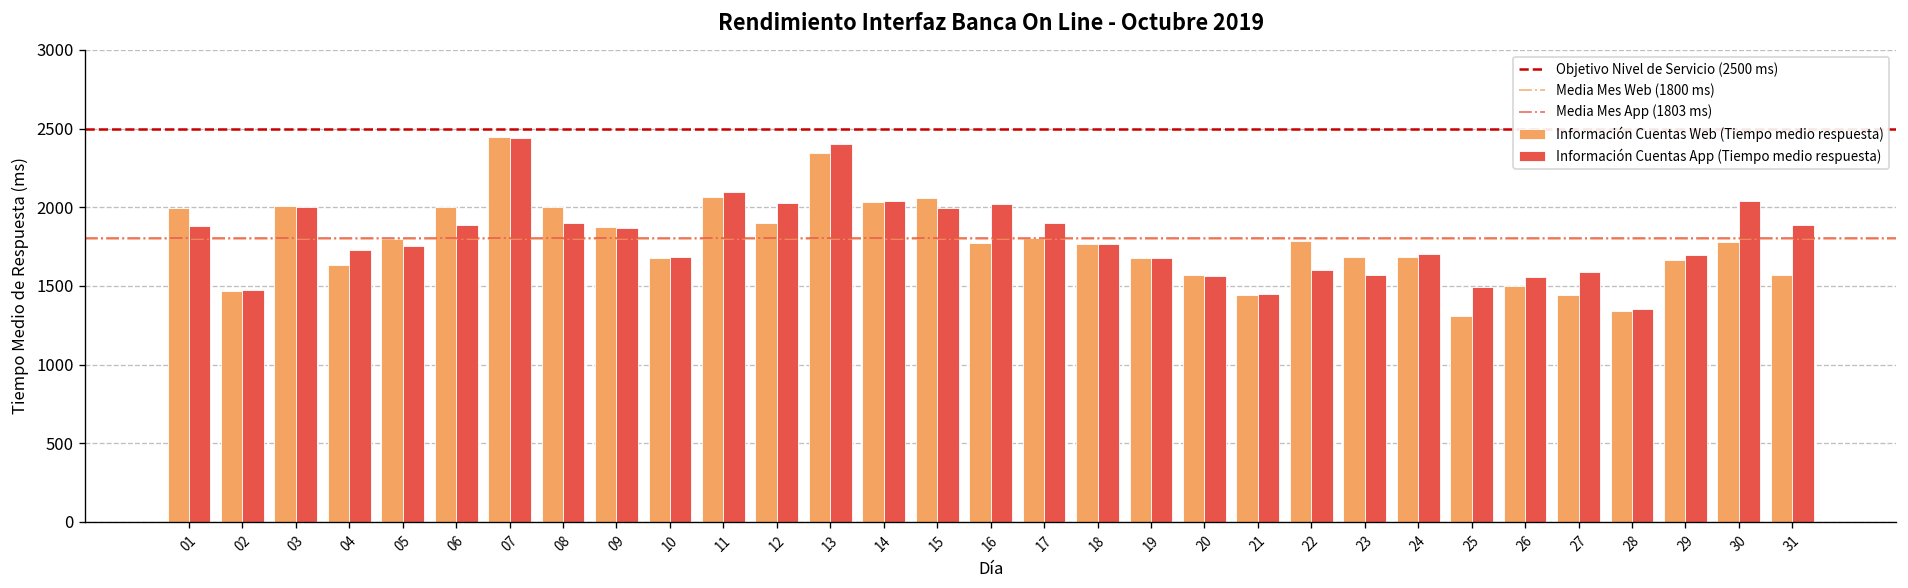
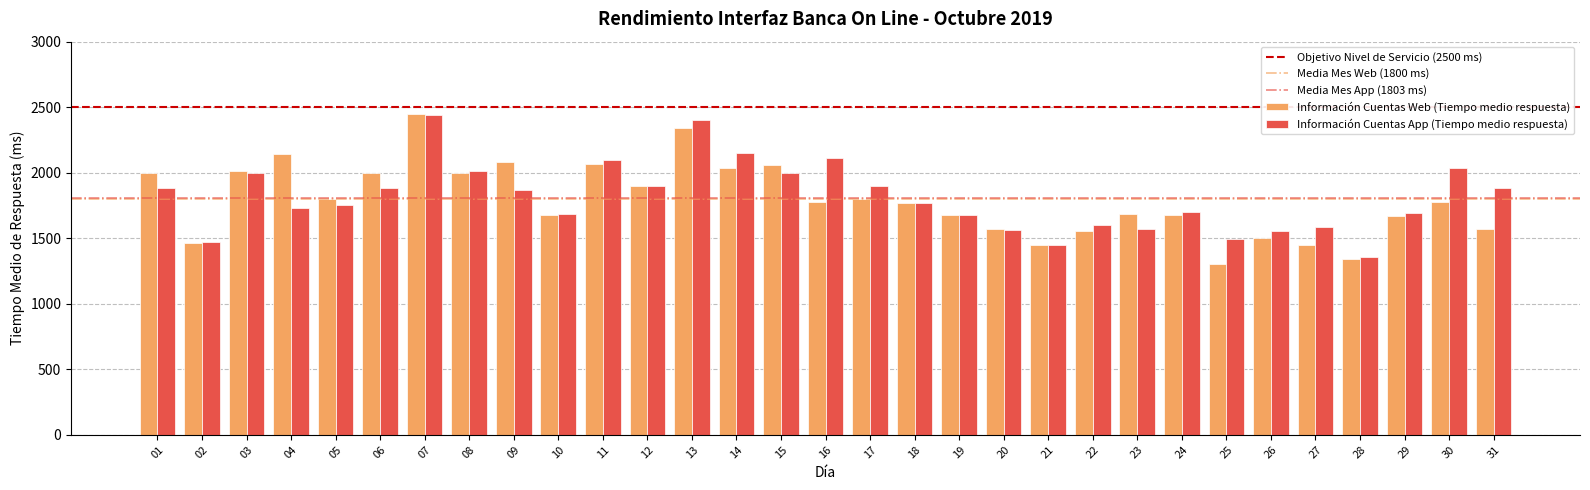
  {
    "Información Cuentas Web (Tiempo medio respuesta)": {
      "01": 2000,
      "02": 1470,
      "03": 2010,
-     "04": 1630,
+     "04": 2150,
      "05": 1800,
      "06": 2000,
      "07": 2450,
      "08": 2000,
-     "09": 1880,
+     "09": 2080,
      "10": 1680,
      "11": 2070,
      "12": 1900,
      "13": 2350,
      "14": 2030,
      "15": 2060,
      "16": 1780,
      "17": 1800,
      "18": 1770,
      "19": 1680,
      "20": 1570,
      "21": 1450,
-     "22": 1790,
+     "22": 1560,
      "23": 1680,
      "24": 1680,
      "25": 1310,
      "26": 1500,
      "27": 1450,
      "28": 1340,
      "29": 1670,
      "30": 1780,
      "31": 1570
    },
    "Información Cuentas App (Tiempo medio respuesta)": {
      "01": 1880,
      "02": 1470,
      "03": 2000,
      "04": 1730,
      "05": 1750,
      "06": 1890,
      "07": 2440,
-     "08": 1900,
+     "08": 2010,
      "09": 1870,
      "10": 1690,
      "11": 2100,
-     "12": 2030,
+     "12": 1900,
      "13": 2400,
-     "14": 2040,
+     "14": 2150,
      "15": 2000,
-     "16": 2020,
+     "16": 2110,
      "17": 1900,
      "18": 1770,
      "19": 1680,
      "20": 1570,
      "21": 1450,
      "22": 1600,
      "23": 1570,
      "24": 1700,
      "25": 1500,
      "26": 1550,
      "27": 1590,
      "28": 1350,
      "29": 1700,
      "30": 2040,
      "31": 1890
    }
  }
